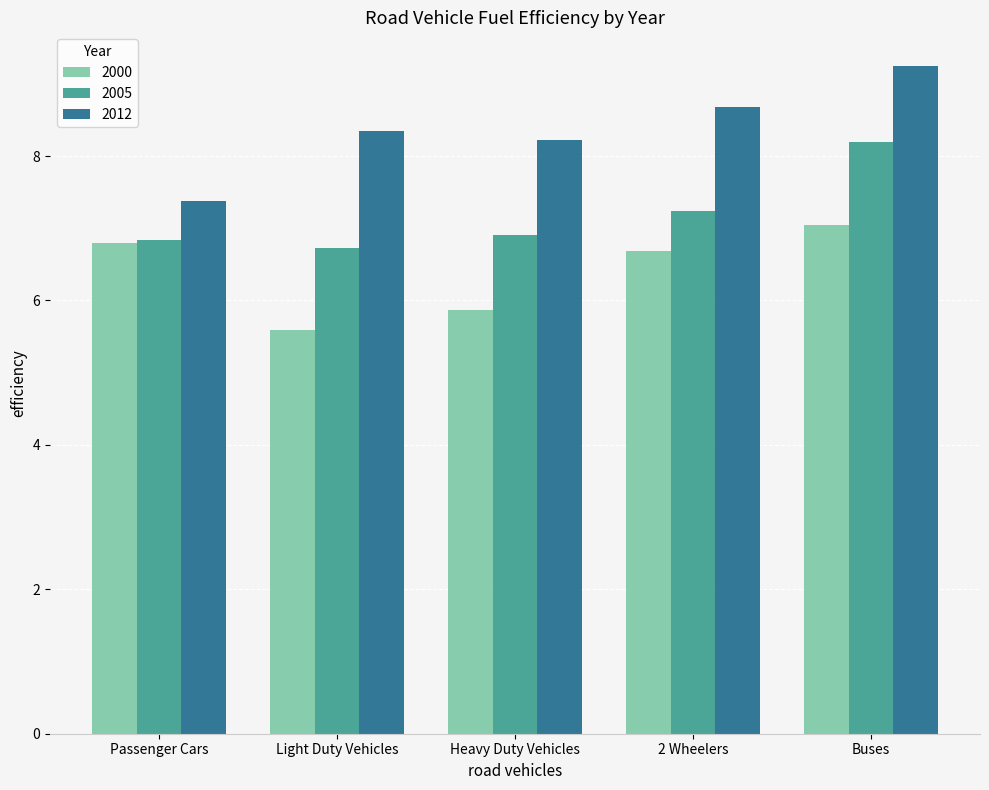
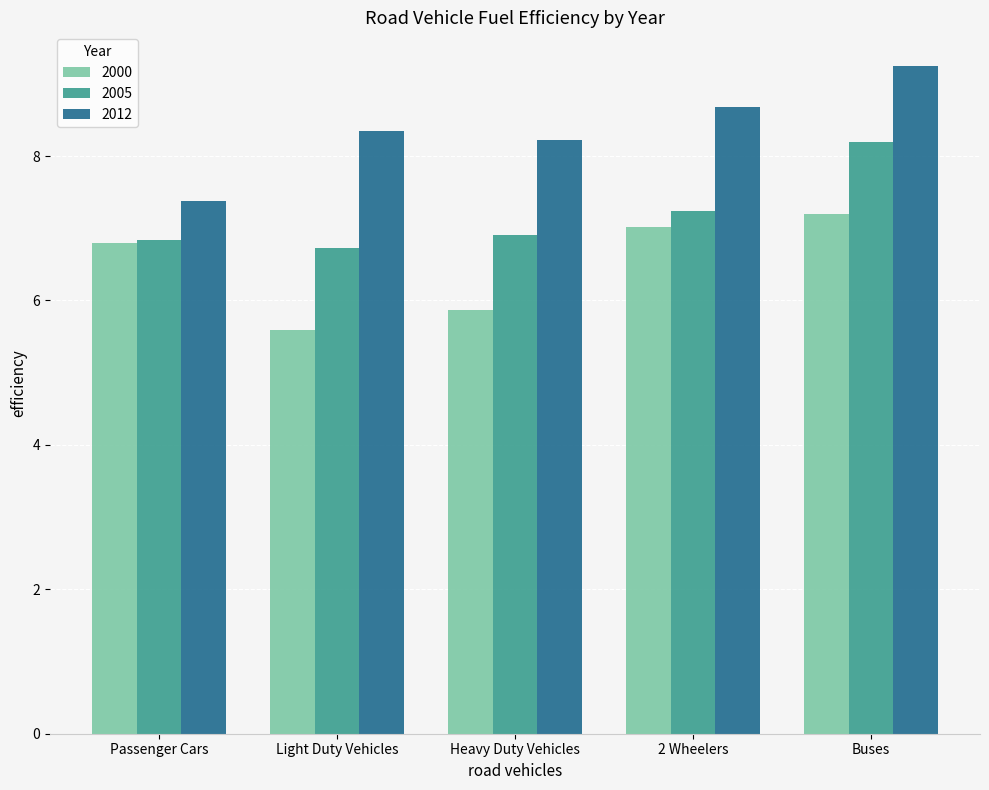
  {
    "2000": {
      "Passenger Cars": 6.8,
      "Light Duty Vehicles": 5.6,
      "Heavy Duty Vehicles": 5.9,
-     "2 Wheelers": 6.7,
-     "Buses": 7.1
+     "2 Wheelers": 7.0,
+     "Buses": 7.2
    }
  }
